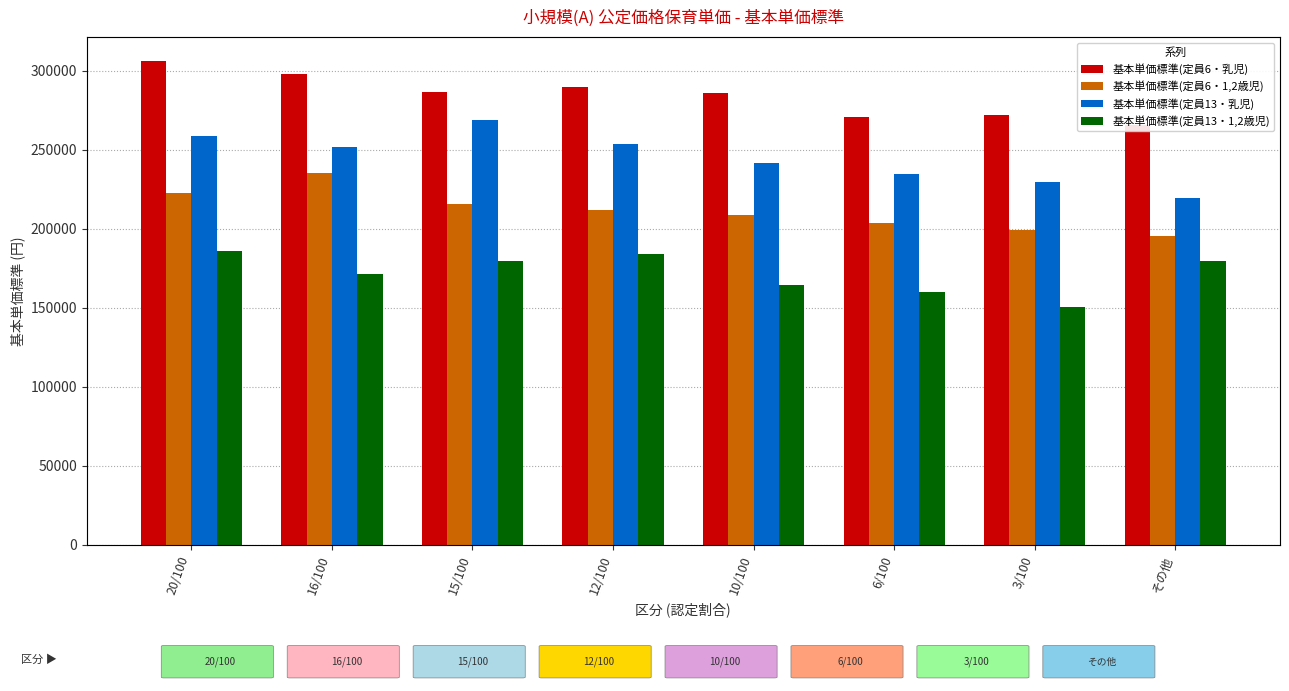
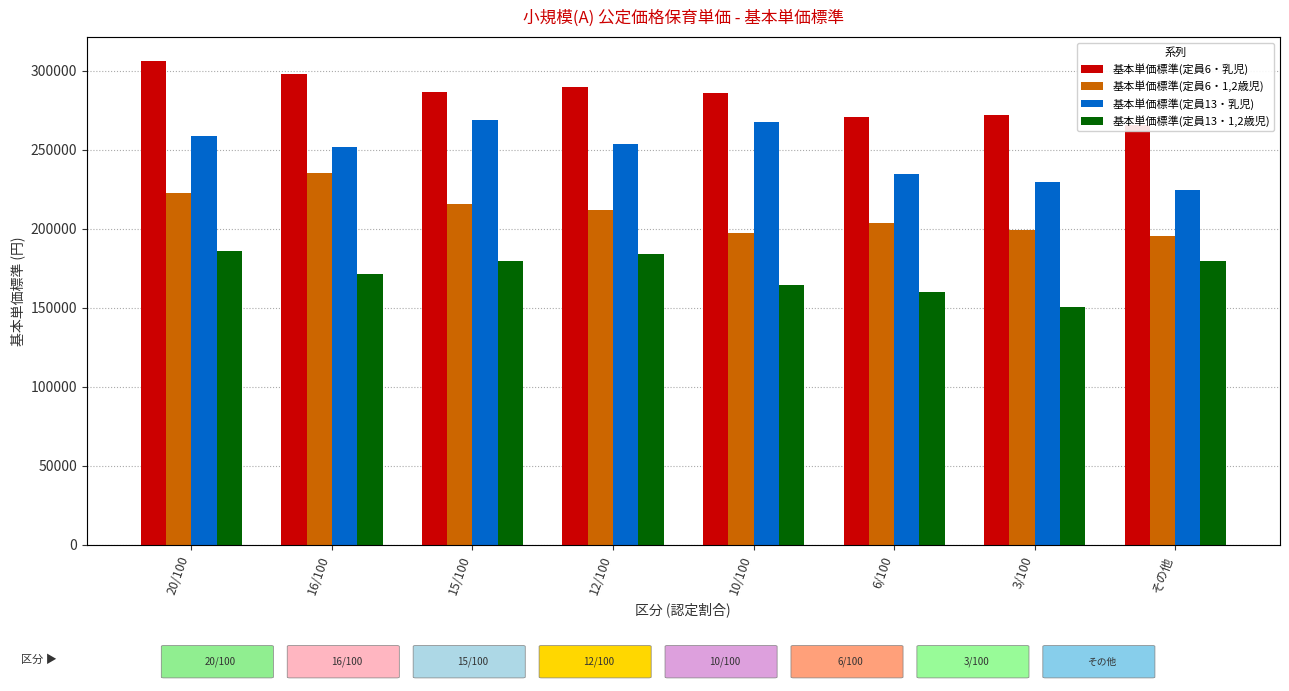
  {
    "基本単価標準(定員6・乳児)": {
      "20/100": 306000,
      "16/100": 298000,
      "15/100": 286000,
      "12/100": 290000,
      "10/100": 286000,
      "6/100": 271000,
      "3/100": 272000
    },
    "基本単価標準(定員6・1,2歳児)": {
      "20/100": 223000,
      "16/100": 236000,
      "15/100": 216000,
      "12/100": 212000,
-     "10/100": 209000,
+     "10/100": 197000,
      "6/100": 203000,
      "3/100": 199000,
      "その他": 195000
    },
    "基本単価標準(定員13・乳児)": {
      "20/100": 259000,
      "16/100": 252000,
      "15/100": 268000,
      "12/100": 253000,
-     "10/100": 241000,
+     "10/100": 268000,
      "6/100": 235000,
      "3/100": 229000,
-     "その他": 219000
+     "その他": 224000
    },
    "基本単価標準(定員13・1,2歳児)": {
      "20/100": 186000,
      "16/100": 171000,
      "15/100": 180000,
      "12/100": 184000,
      "10/100": 165000,
      "6/100": 160000,
      "3/100": 151000,
      "その他": 180000
    }
  }
